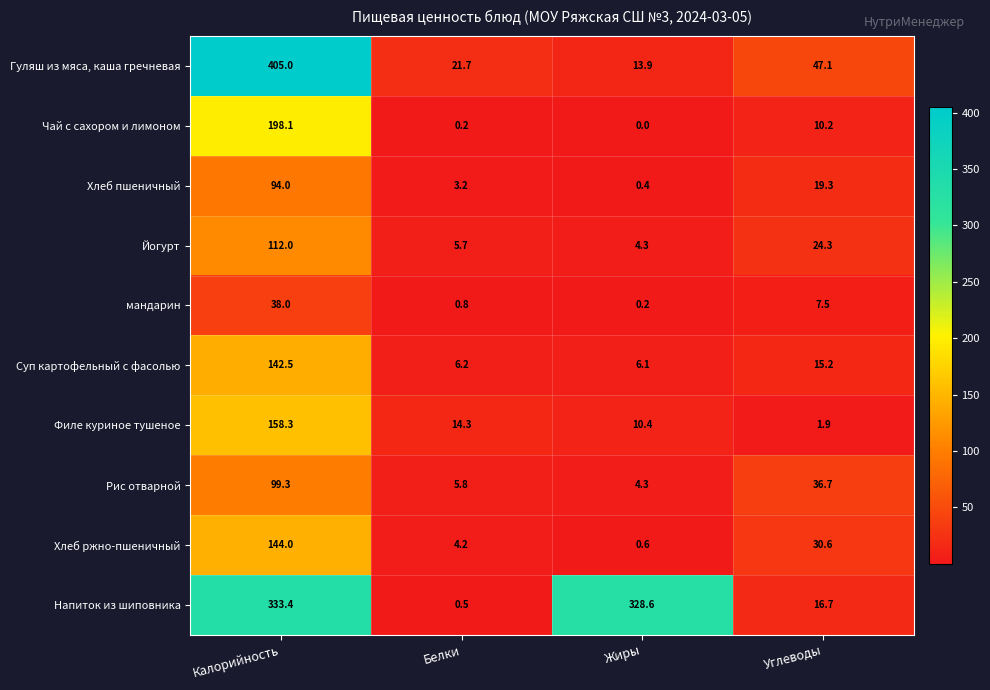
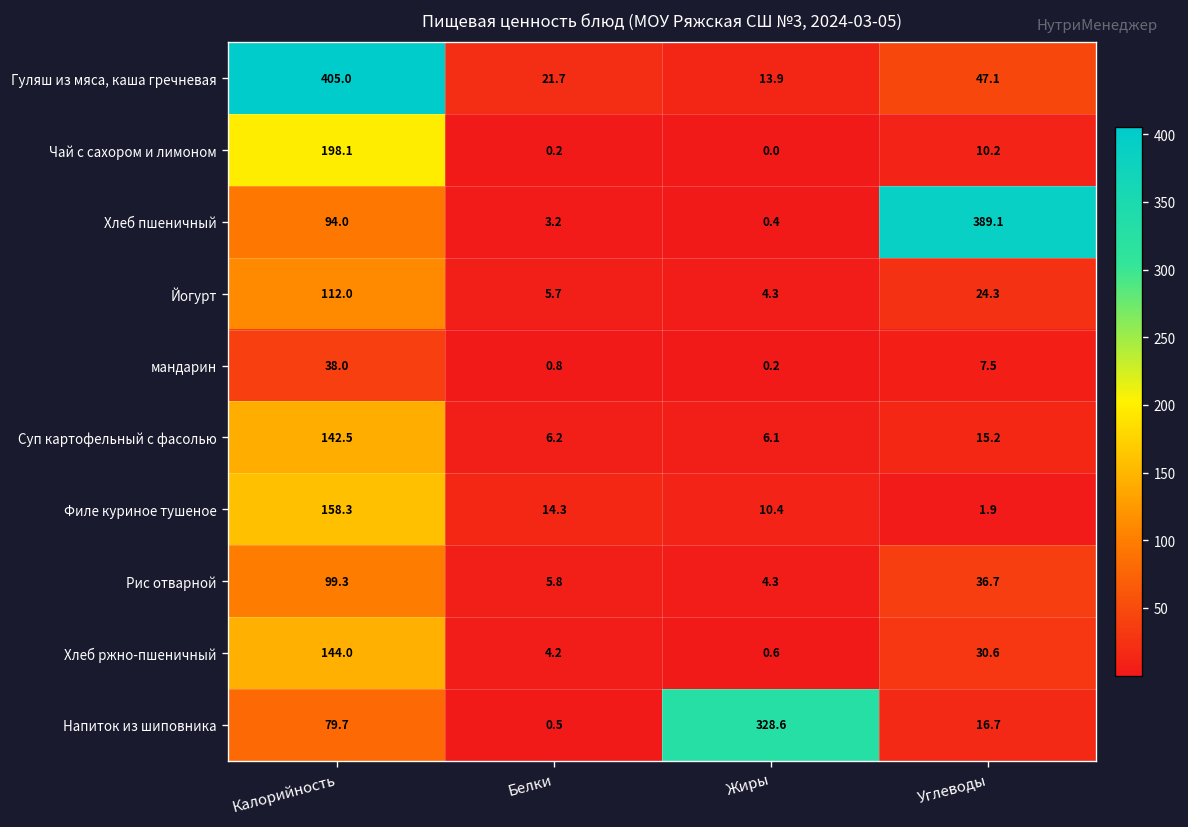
  {
    "Гуляш из мяса, каша гречневая": {
      "Калорийность": 405.0,
      "Белки": 21.7,
      "Жиры": 13.9,
      "Углеводы": 47.1
    },
    "Чай с сахором и лимоном": {
      "Калорийность": 198.1,
      "Белки": 0.2,
      "Жиры": 0.0,
      "Углеводы": 10.2
    },
    "Хлеб пшеничный": {
      "Калорийность": 94.0,
      "Белки": 3.2,
      "Жиры": 0.4,
-     "Углеводы": 19.3
+     "Углеводы": 389.1
    },
    "Йогурт": {
      "Калорийность": 112.0,
      "Белки": 5.7,
      "Жиры": 4.3,
      "Углеводы": 24.3
    },
    "мандарин": {
      "Калорийность": 38.0,
      "Белки": 0.8,
      "Жиры": 0.2,
      "Углеводы": 7.5
    },
    "Суп картофельный с фасолью": {
      "Калорийность": 142.5,
      "Белки": 6.2,
      "Жиры": 6.1,
      "Углеводы": 15.2
    },
    "Филе куриное тушеное": {
      "Калорийность": 158.3,
      "Белки": 14.3,
      "Жиры": 10.4,
      "Углеводы": 1.9
    },
    "Рис отварной": {
      "Калорийность": 99.3,
      "Белки": 5.8,
      "Жиры": 4.3,
      "Углеводы": 36.7
    },
    "Хлеб ржно-пшеничный": {
      "Калорийность": 144.0,
      "Белки": 4.2,
      "Жиры": 0.6,
      "Углеводы": 30.6
    },
    "Напиток из шиповника": {
-     "Калорийность": 333.4,
+     "Калорийность": 79.7,
      "Белки": 0.5,
      "Жиры": 328.6,
      "Углеводы": 16.7
    }
  }
